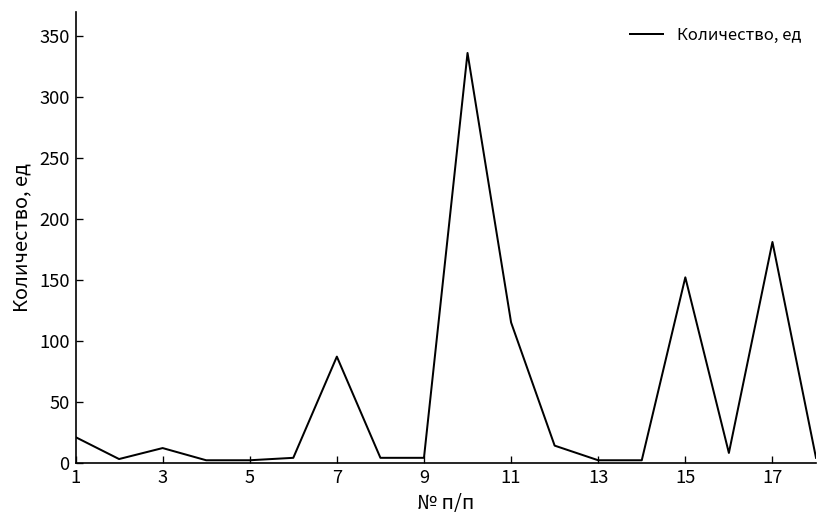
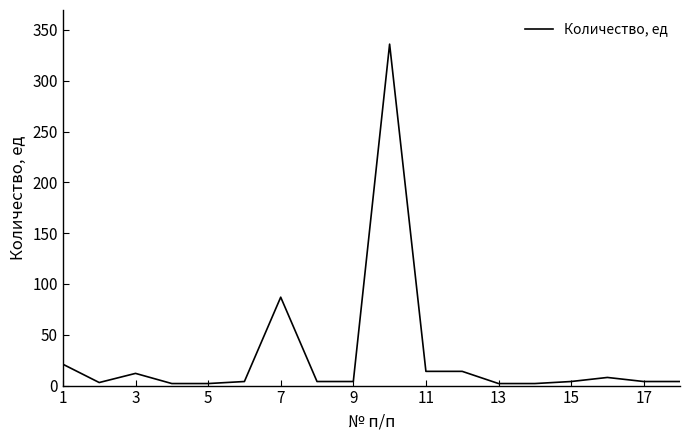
  {
    "1": 21,
    "3": 12,
    "5": 2,
    "7": 87,
    "9": 4,
-   "11": 115,
+   "11": 14,
    "13": 2,
-   "15": 152,
-   "17": 181
+   "15": 4,
+   "17": 4
  }
